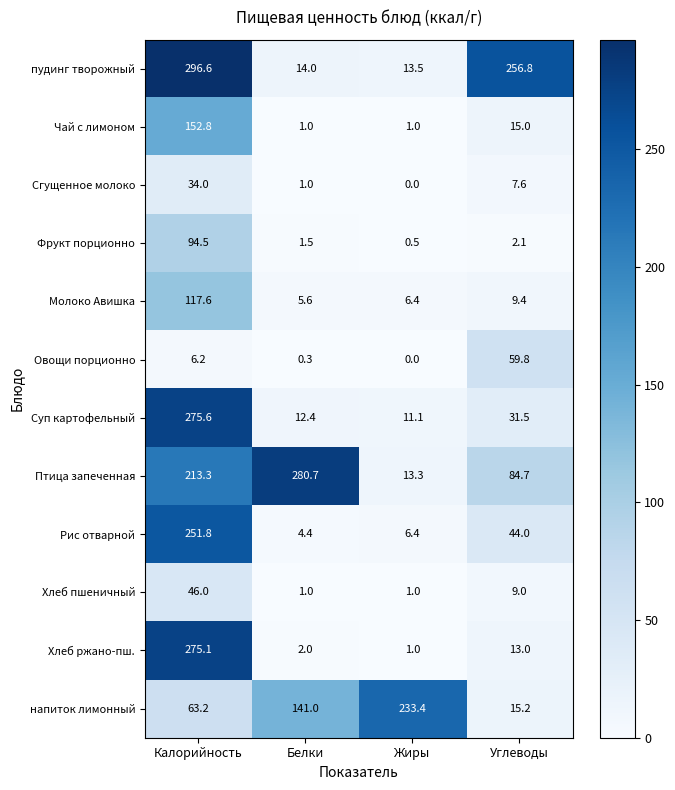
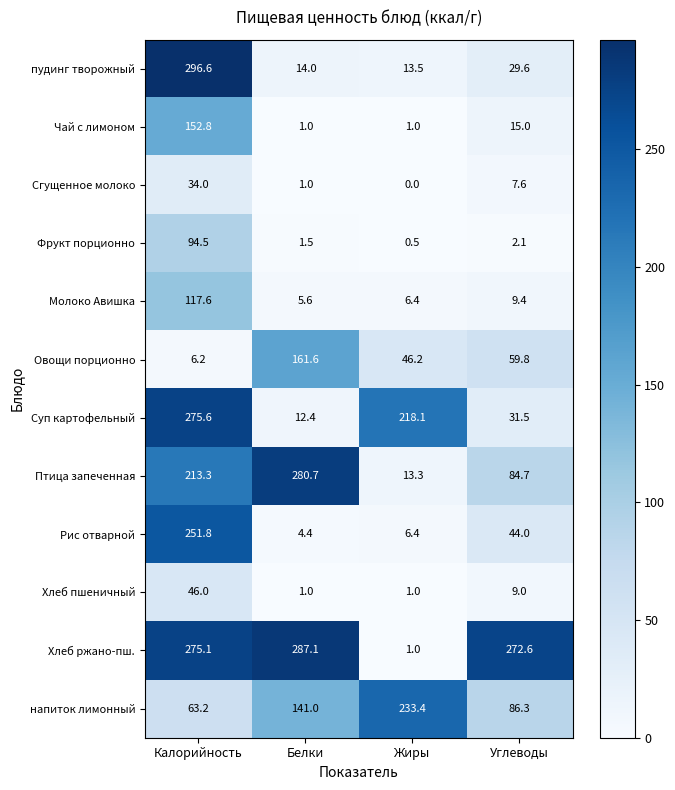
  {
    "пудинг творожный": {
      "Калорийность": 296.6,
      "Белки": 14.0,
      "Жиры": 13.5,
-     "Углеводы": 256.8
+     "Углеводы": 29.6
    },
    "Чай с лимоном": {
      "Калорийность": 152.8,
      "Белки": 1.0,
      "Жиры": 1.0,
      "Углеводы": 15.0
    },
    "Сгущенное молоко": {
      "Калорийность": 34.0,
      "Белки": 1.0,
      "Жиры": 0.0,
      "Углеводы": 7.6
    },
    "Фрукт порционно": {
      "Калорийность": 94.5,
      "Белки": 1.5,
      "Жиры": 0.5,
      "Углеводы": 2.1
    },
    "Молоко Авишка": {
      "Калорийность": 117.6,
      "Белки": 5.6,
      "Жиры": 6.4,
      "Углеводы": 9.4
    },
    "Овощи порционно": {
      "Калорийность": 6.2,
-     "Белки": 0.3,
-     "Жиры": 0.0,
+     "Белки": 161.6,
+     "Жиры": 46.2,
      "Углеводы": 59.8
    },
    "Суп картофельный": {
      "Калорийность": 275.6,
      "Белки": 12.4,
-     "Жиры": 11.1,
+     "Жиры": 218.1,
      "Углеводы": 31.5
    },
    "Птица запеченная": {
      "Калорийность": 213.3,
      "Белки": 280.7,
      "Жиры": 13.3,
      "Углеводы": 84.7
    },
    "Рис отварной": {
      "Калорийность": 251.8,
      "Белки": 4.4,
      "Жиры": 6.4,
      "Углеводы": 44.0
    },
    "Хлеб пшеничный": {
      "Калорийность": 46.0,
      "Белки": 1.0,
      "Жиры": 1.0,
      "Углеводы": 9.0
    },
    "Хлеб ржано-пш.": {
      "Калорийность": 275.1,
-     "Белки": 2.0,
+     "Белки": 287.1,
      "Жиры": 1.0,
-     "Углеводы": 13.0
+     "Углеводы": 272.6
    },
    "напиток лимонный": {
      "Калорийность": 63.2,
      "Белки": 141.0,
      "Жиры": 233.4,
-     "Углеводы": 15.2
+     "Углеводы": 86.3
    }
  }
